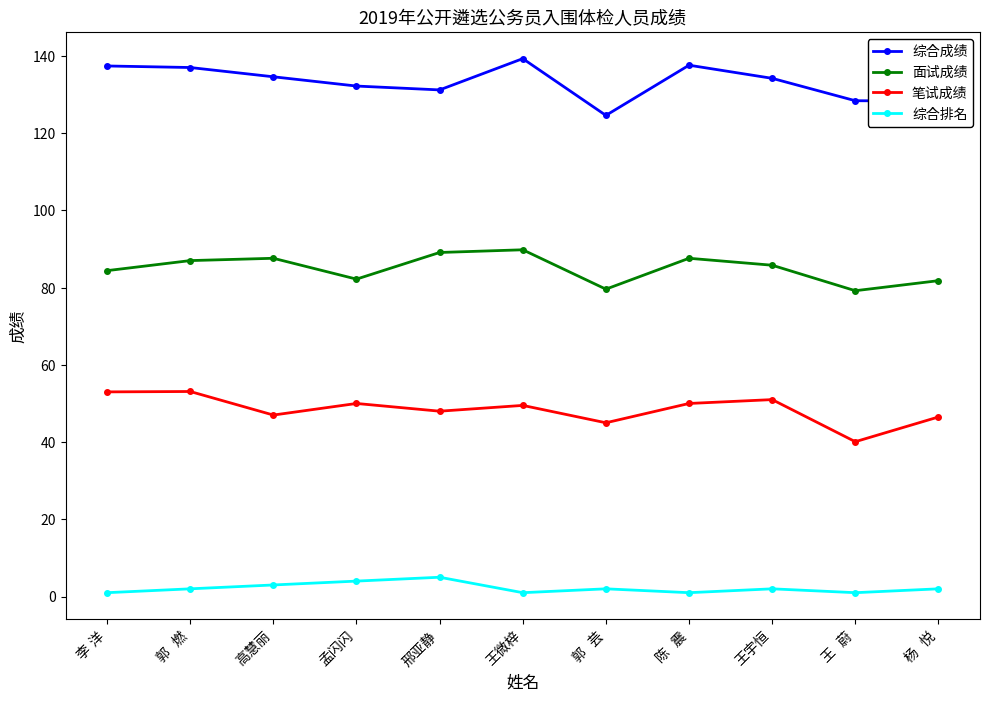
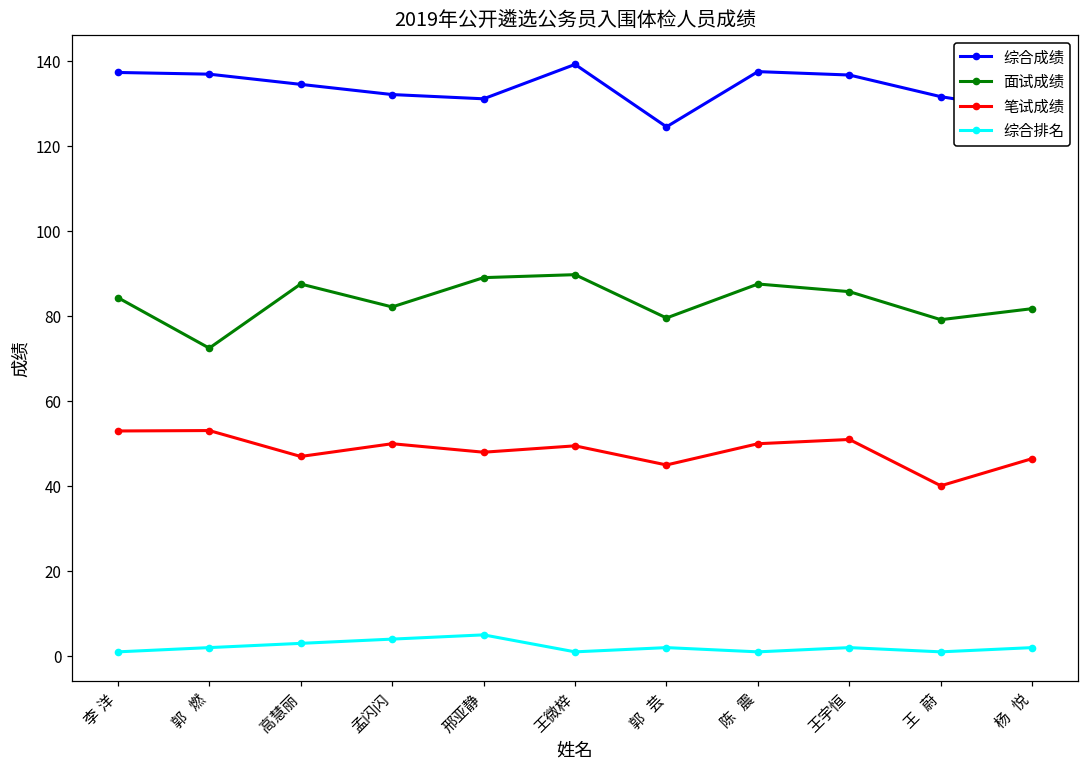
  {
    "综合成绩": {
      "李 洋": 137,
      "郭 燃": 137,
      "高慧丽": 135,
      "孟闪闪": 132,
      "邢亚静": 131,
      "王微梓": 139,
      "郭 芸": 125,
      "陈 震": 138,
-     "王宇恒": 134,
-     "王 蔚": 128
+     "王宇恒": 137,
+     "王 蔚": 132
    },
    "面试成绩": {
      "李 洋": 84,
-     "郭 燃": 87,
+     "郭 燃": 73,
      "高慧丽": 88,
      "孟闪闪": 82,
      "邢亚静": 89,
      "王微梓": 90,
      "郭 芸": 80,
      "陈 震": 88,
      "王宇恒": 86,
      "王 蔚": 79,
      "杨 悦": 82
    },
    "笔试成绩": {
      "李 洋": 53,
      "郭 燃": 53,
      "高慧丽": 47,
      "孟闪闪": 50,
      "邢亚静": 48,
      "王微梓": 50,
      "郭 芸": 45,
      "陈 震": 50,
      "王宇恒": 51,
      "王 蔚": 40,
      "杨 悦": 47
    },
    "综合排名": {
      "李 洋": 1,
      "郭 燃": 2,
      "高慧丽": 3,
      "孟闪闪": 4,
      "邢亚静": 5,
      "王微梓": 1,
      "郭 芸": 2,
      "陈 震": 1,
      "王宇恒": 2,
      "王 蔚": 1,
      "杨 悦": 2
    }
  }
